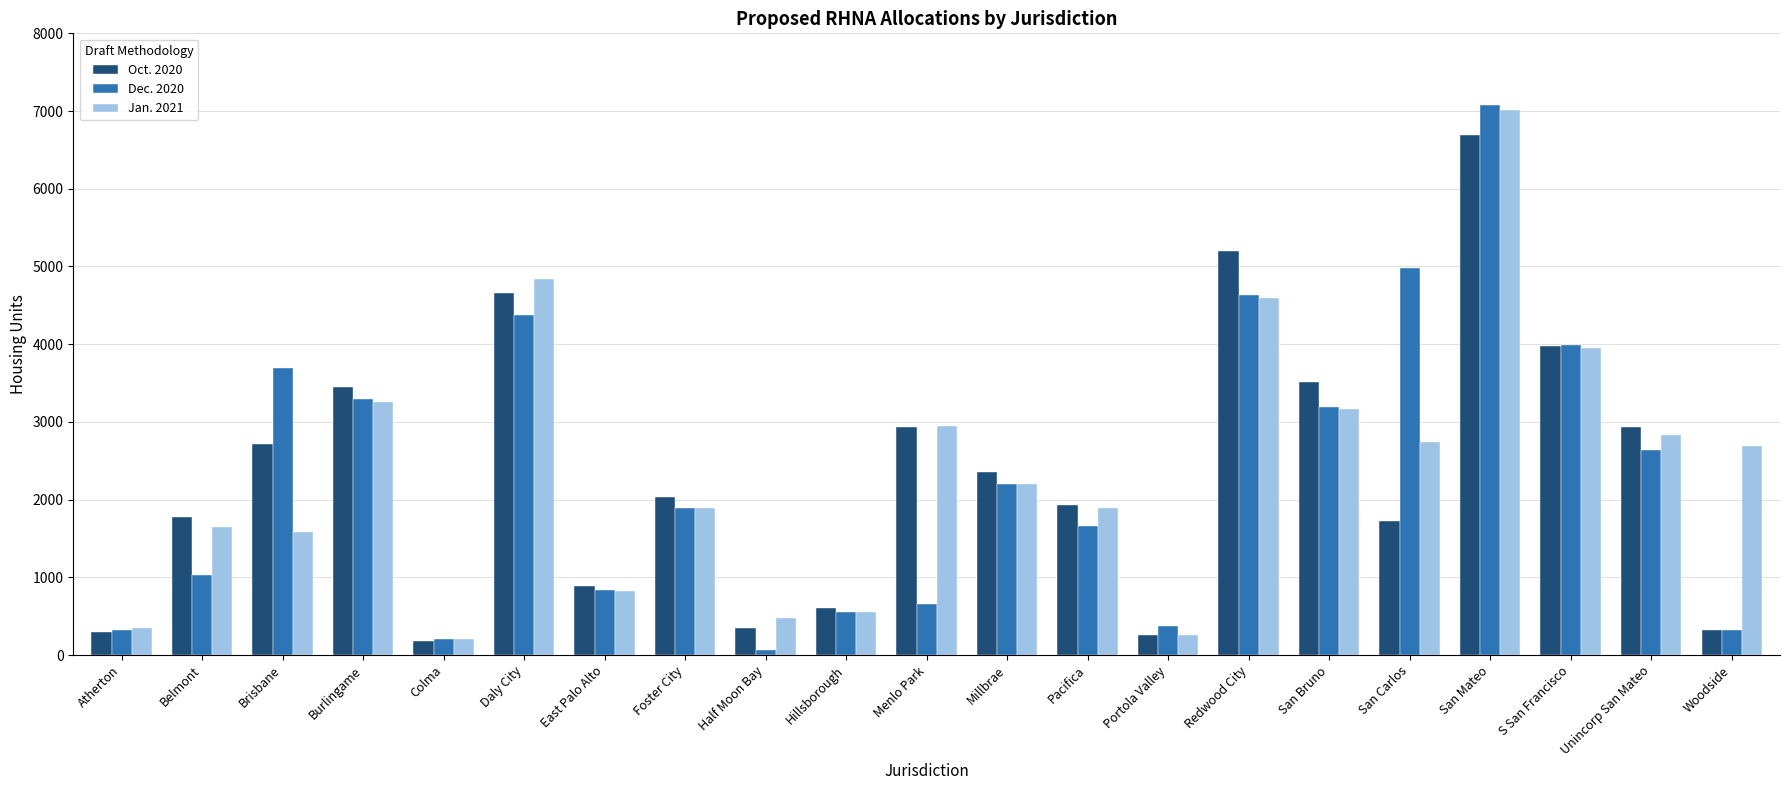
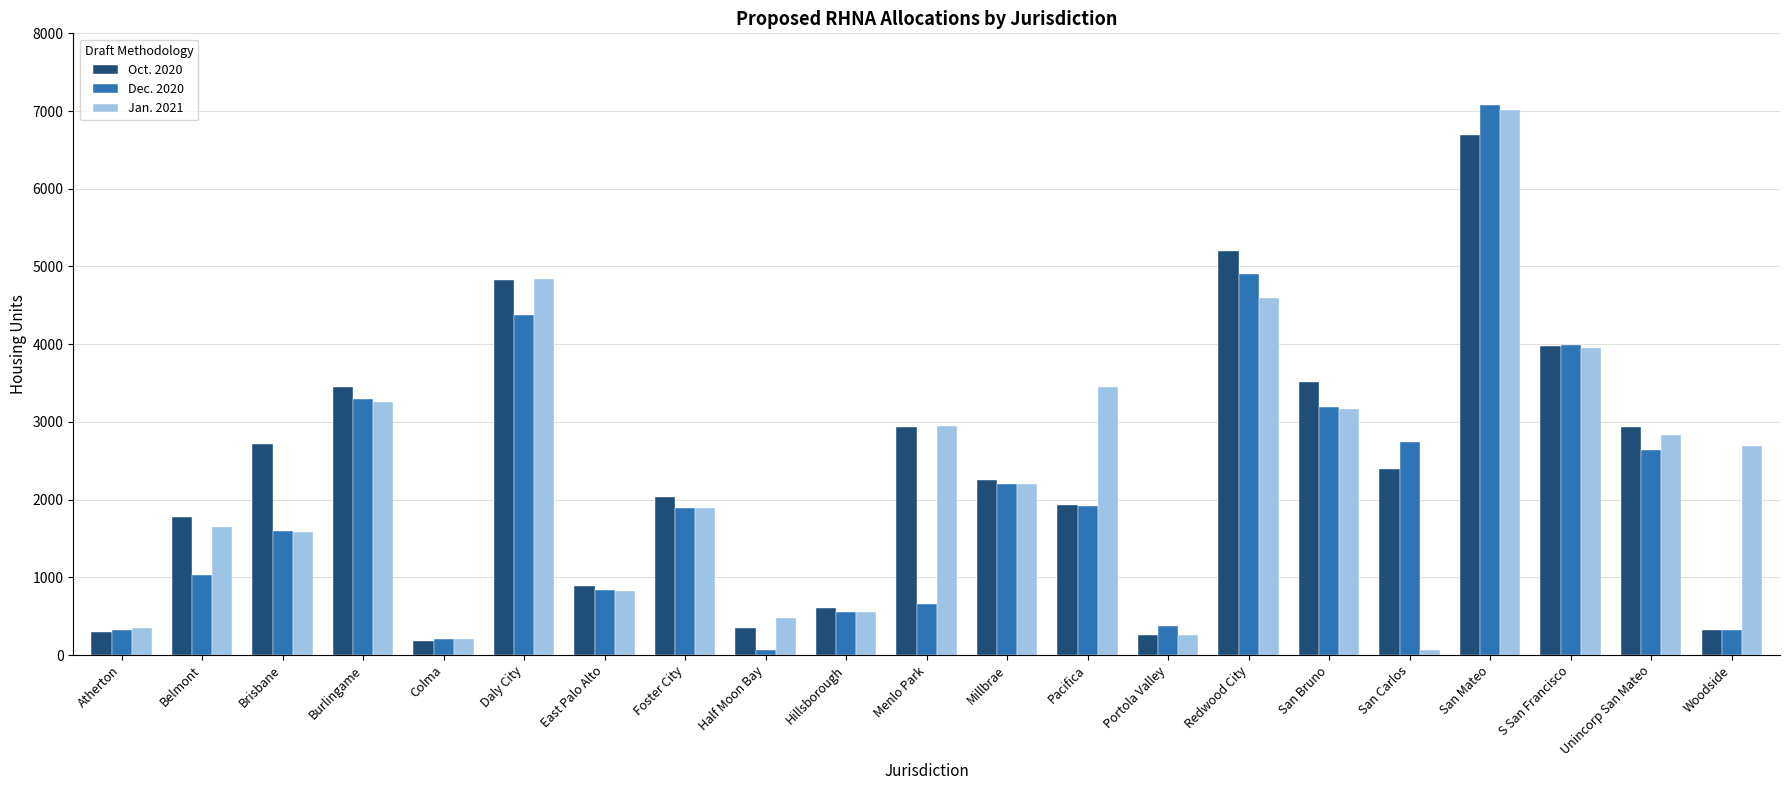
  {
    "Oct. 2020": {
      "Atherton": 300,
      "Belmont": 1800,
      "Brisbane": 2700,
      "Burlingame": 3400,
      "Colma": 200,
-     "Daly City": 4700,
+     "Daly City": 4800,
      "East Palo Alto": 900,
      "Foster City": 2000,
      "Half Moon Bay": 300,
      "Hillsborough": 600,
      "Menlo Park": 2900,
-     "Millbrae": 2400,
+     "Millbrae": 2200,
      "Pacifica": 1900,
      "Portola Valley": 300,
      "Redwood City": 5200,
      "San Bruno": 3500,
-     "San Carlos": 1700,
+     "San Carlos": 2400,
      "San Mateo": 6700,
      "S San Francisco": 4000,
      "Unincorp San Mateo": 2900,
      "Woodside": 300
    },
    "Dec. 2020": {
      "Atherton": 300,
      "Belmont": 1000,
-     "Brisbane": 3700,
+     "Brisbane": 1600,
      "Burlingame": 3300,
      "Colma": 200,
      "Daly City": 4400,
      "East Palo Alto": 800,
      "Foster City": 1900,
      "Half Moon Bay": 100,
      "Hillsborough": 600,
      "Menlo Park": 700,
      "Millbrae": 2200,
-     "Pacifica": 1700,
+     "Pacifica": 1900,
      "Portola Valley": 400,
-     "Redwood City": 4600,
+     "Redwood City": 4900,
      "San Bruno": 3200,
-     "San Carlos": 5000,
+     "San Carlos": 2700,
      "San Mateo": 7100,
      "S San Francisco": 4000,
      "Unincorp San Mateo": 2600,
      "Woodside": 300
    },
    "Jan. 2021": {
      "Atherton": 300,
      "Belmont": 1600,
      "Brisbane": 1600,
      "Burlingame": 3300,
      "Colma": 200,
      "Daly City": 4800,
      "East Palo Alto": 800,
      "Foster City": 1900,
      "Half Moon Bay": 500,
      "Hillsborough": 600,
      "Menlo Park": 2900,
      "Millbrae": 2200,
-     "Pacifica": 1900,
+     "Pacifica": 3400,
      "Portola Valley": 300,
      "Redwood City": 4600,
      "San Bruno": 3200,
-     "San Carlos": 2700,
+     "San Carlos": 100,
      "San Mateo": 7000,
      "S San Francisco": 4000,
      "Unincorp San Mateo": 2800,
      "Woodside": 2700
    }
  }
